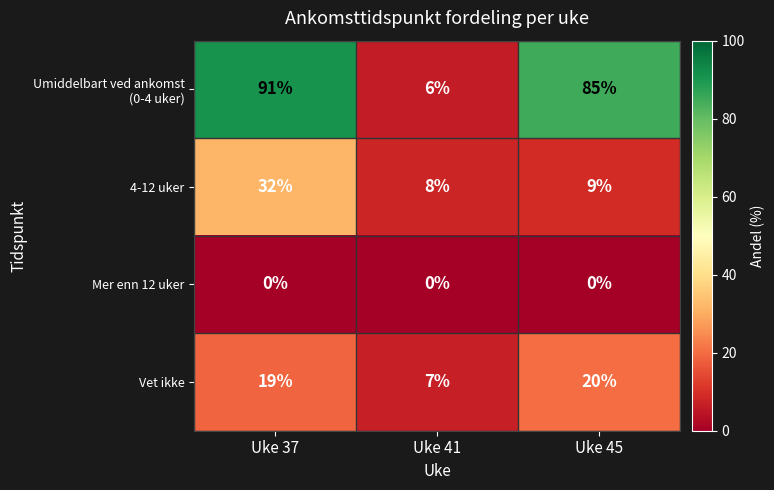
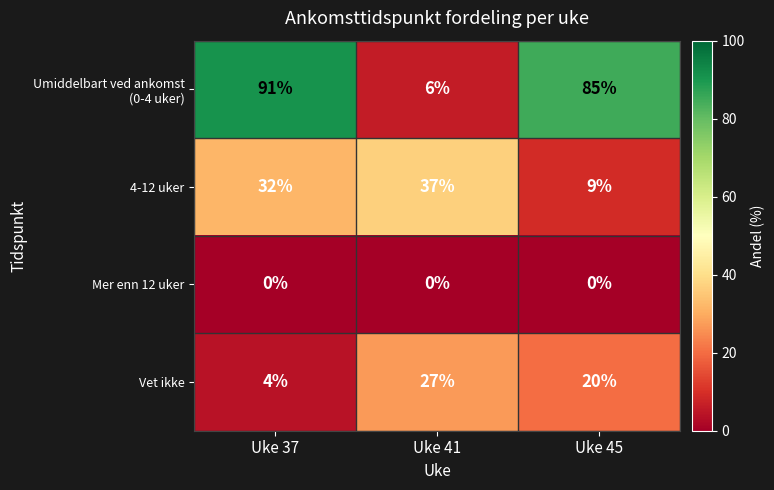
  {
    "Umiddelbart ved ankomst (0-4 uker)": {
      "Uke 37": "91%",
      "Uke 41": "6%",
      "Uke 45": "85%"
    },
    "4-12 uker": {
      "Uke 37": "32%",
-     "Uke 41": "8%",
+     "Uke 41": "37%",
      "Uke 45": "9%"
    },
    "Mer enn 12 uker": {
      "Uke 37": "0%",
      "Uke 41": "0%",
      "Uke 45": "0%"
    },
    "Vet ikke": {
-     "Uke 37": "19%",
-     "Uke 41": "7%",
+     "Uke 37": "4%",
+     "Uke 41": "27%",
      "Uke 45": "20%"
    }
  }
